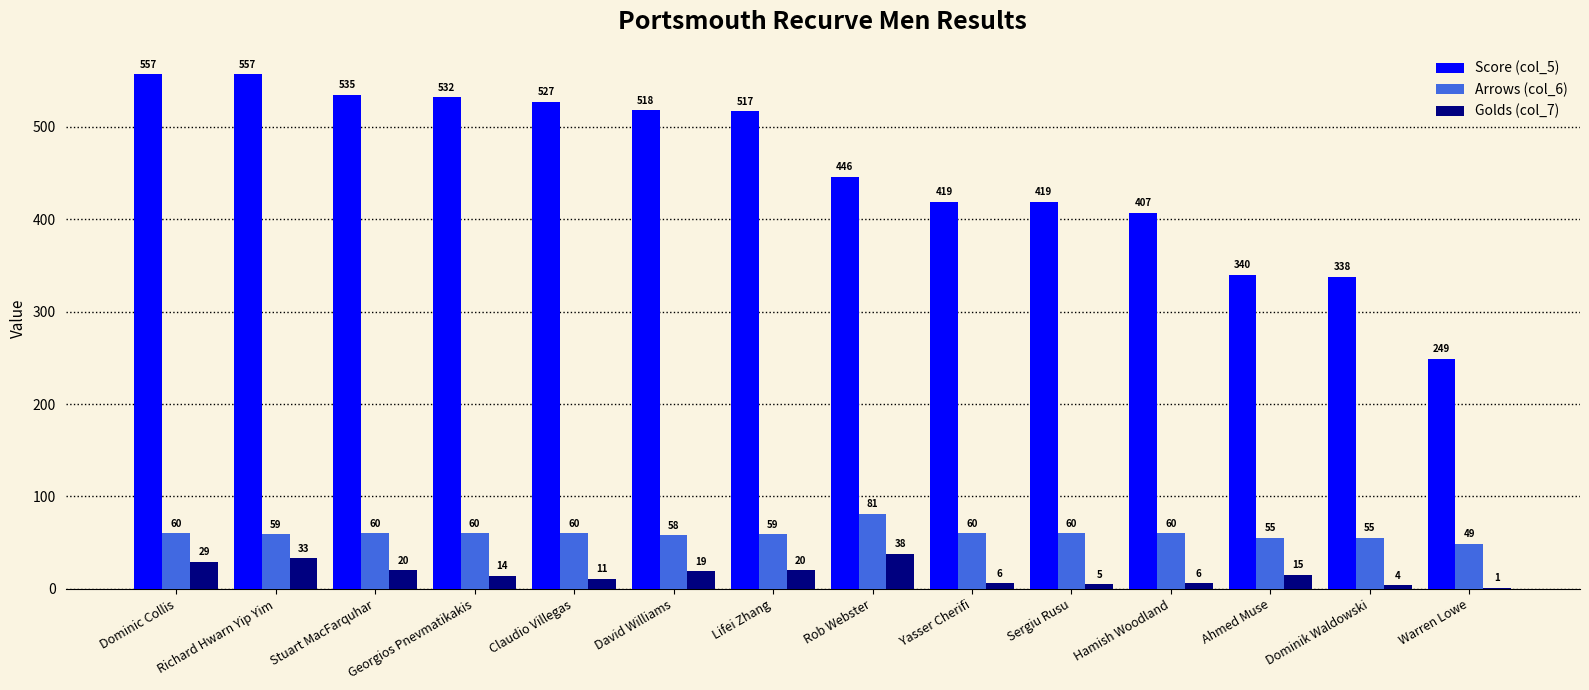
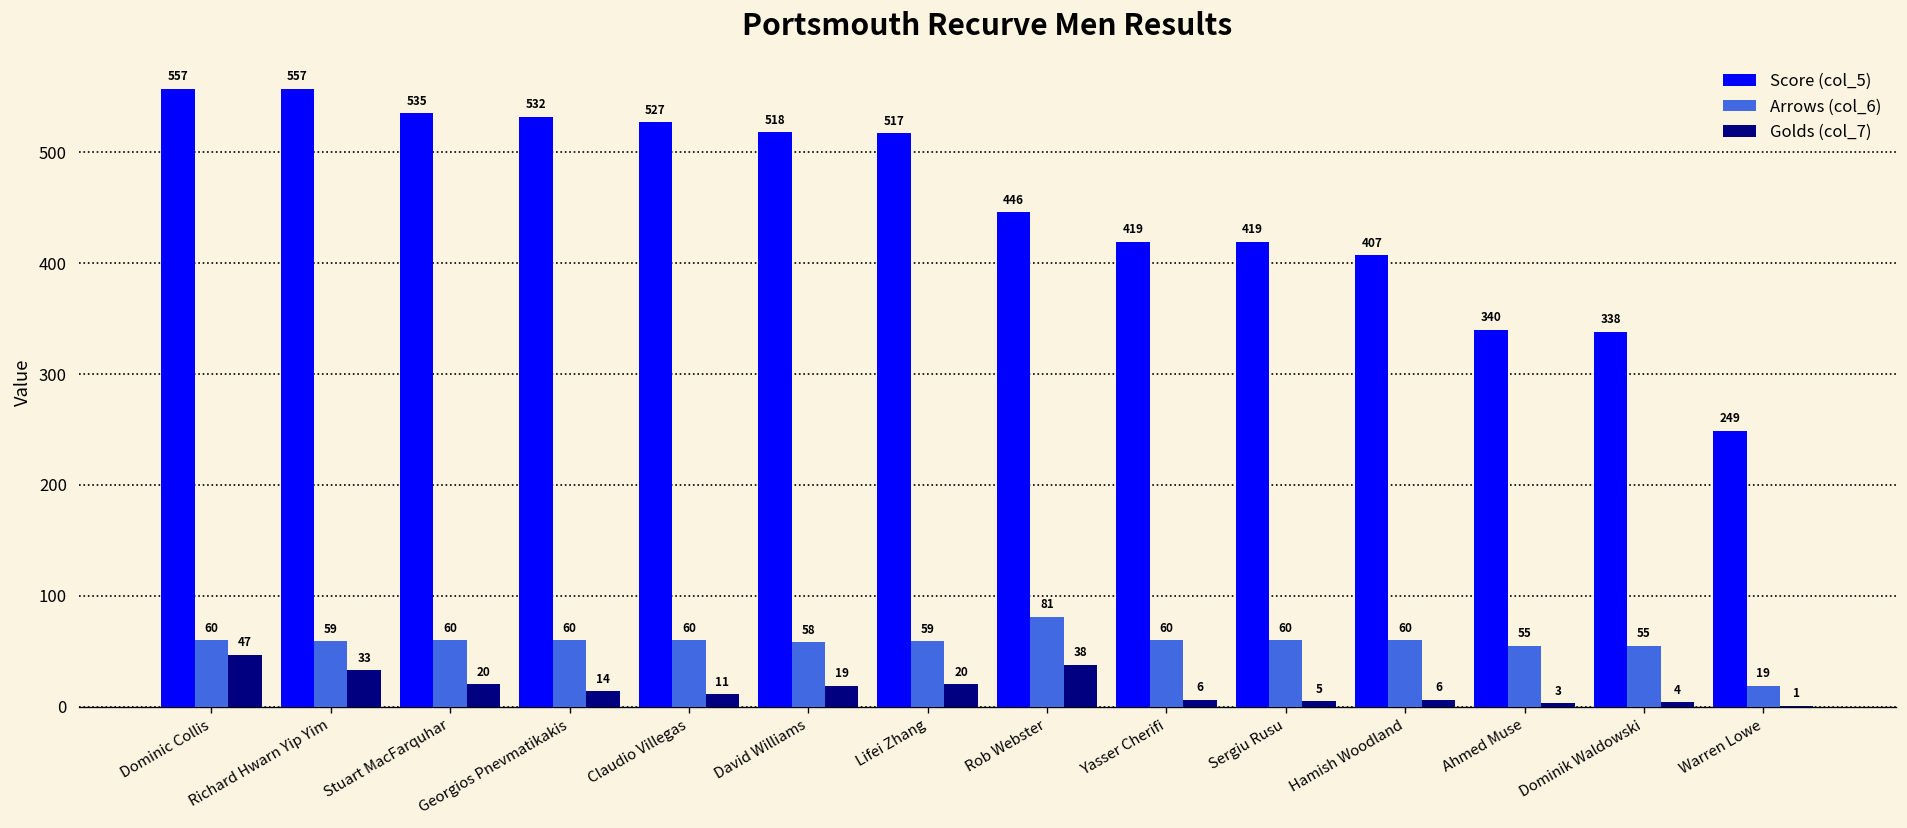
  {
    "Score (col_5)": {
      "Dominic Collis": 557,
      "Richard Hwarn Yip Yim": 557,
      "Stuart MacFarquhar": 535,
      "Georgios Pnevmatikakis": 532,
      "Claudio Villegas": 527,
      "David Williams": 518,
      "Lifei Zhang": 517,
      "Rob Webster": 446,
      "Yasser Cherifi": 419,
      "Sergiu Rusu": 419,
      "Hamish Woodland": 407,
      "Ahmed Muse": 340,
      "Dominik Waldowski": 338,
      "Warren Lowe": 249
    },
    "Arrows (col_6)": {
      "Dominic Collis": 60,
      "Richard Hwarn Yip Yim": 59,
      "Stuart MacFarquhar": 60,
      "Georgios Pnevmatikakis": 60,
      "Claudio Villegas": 60,
      "David Williams": 58,
      "Lifei Zhang": 59,
      "Rob Webster": 81,
      "Yasser Cherifi": 60,
      "Sergiu Rusu": 60,
      "Hamish Woodland": 60,
      "Ahmed Muse": 55,
      "Dominik Waldowski": 55,
-     "Warren Lowe": 49
+     "Warren Lowe": 19
    },
    "Golds (col_7)": {
-     "Dominic Collis": 29,
+     "Dominic Collis": 47,
      "Richard Hwarn Yip Yim": 33,
      "Stuart MacFarquhar": 20,
      "Georgios Pnevmatikakis": 14,
      "Claudio Villegas": 11,
      "David Williams": 19,
      "Lifei Zhang": 20,
      "Rob Webster": 38,
      "Yasser Cherifi": 6,
      "Sergiu Rusu": 5,
      "Hamish Woodland": 6,
-     "Ahmed Muse": 15,
+     "Ahmed Muse": 3,
      "Dominik Waldowski": 4,
      "Warren Lowe": 1
    }
  }
